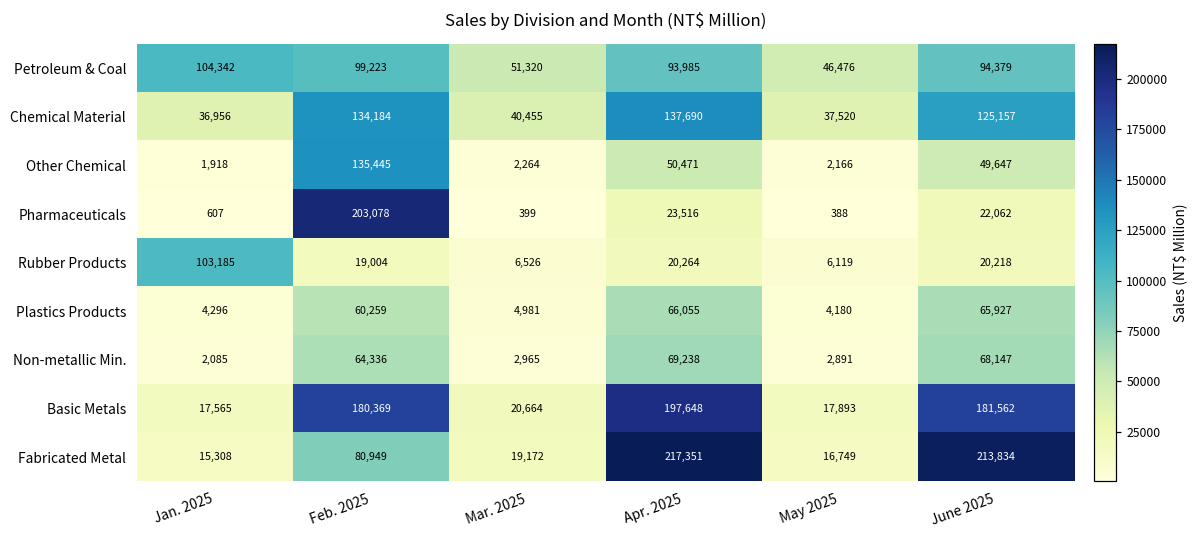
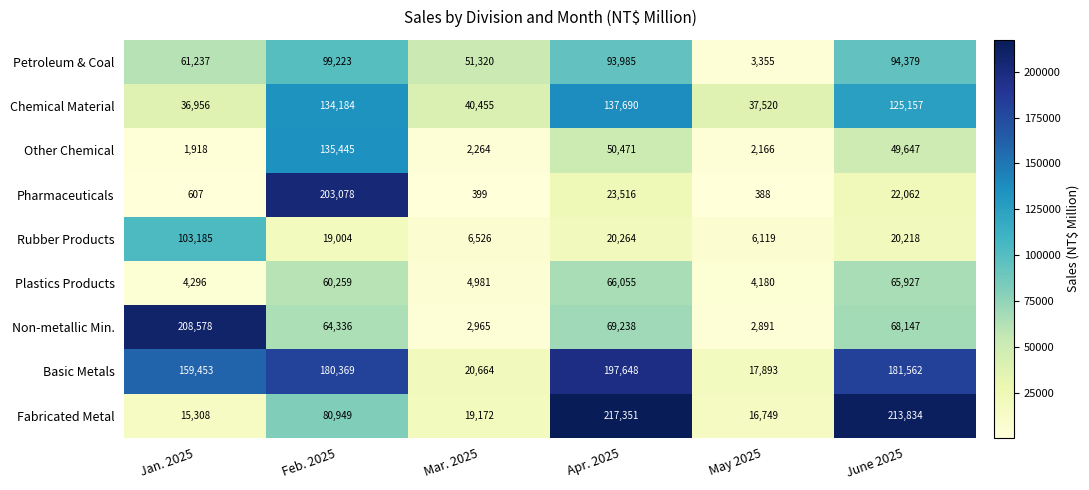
  {
    "Petroleum & Coal": {
-     "Jan. 2025": "104,342",
+     "Jan. 2025": "61,237",
      "Feb. 2025": "99,223",
      "Mar. 2025": "51,320",
      "Apr. 2025": "93,985",
-     "May 2025": "46,476",
+     "May 2025": "3,355",
      "June 2025": "94,379"
    },
    "Chemical Material": {
      "Jan. 2025": "36,956",
      "Feb. 2025": "134,184",
      "Mar. 2025": "40,455",
      "Apr. 2025": "137,690",
      "May 2025": "37,520",
      "June 2025": "125,157"
    },
    "Other Chemical": {
      "Jan. 2025": "1,918",
      "Feb. 2025": "135,445",
      "Mar. 2025": "2,264",
      "Apr. 2025": "50,471",
      "May 2025": "2,166",
      "June 2025": "49,647"
    },
    "Pharmaceuticals": {
      "Jan. 2025": "607",
      "Feb. 2025": "203,078",
      "Mar. 2025": "399",
      "Apr. 2025": "23,516",
      "May 2025": "388",
      "June 2025": "22,062"
    },
    "Rubber Products": {
      "Jan. 2025": "103,185",
      "Feb. 2025": "19,004",
      "Mar. 2025": "6,526",
      "Apr. 2025": "20,264",
      "May 2025": "6,119",
      "June 2025": "20,218"
    },
    "Plastics Products": {
      "Jan. 2025": "4,296",
      "Feb. 2025": "60,259",
      "Mar. 2025": "4,981",
      "Apr. 2025": "66,055",
      "May 2025": "4,180",
      "June 2025": "65,927"
    },
    "Non-metallic Min.": {
-     "Jan. 2025": "2,085",
+     "Jan. 2025": "208,578",
      "Feb. 2025": "64,336",
      "Mar. 2025": "2,965",
      "Apr. 2025": "69,238",
      "May 2025": "2,891",
      "June 2025": "68,147"
    },
    "Basic Metals": {
-     "Jan. 2025": "17,565",
+     "Jan. 2025": "159,453",
      "Feb. 2025": "180,369",
      "Mar. 2025": "20,664",
      "Apr. 2025": "197,648",
      "May 2025": "17,893",
      "June 2025": "181,562"
    },
    "Fabricated Metal": {
      "Jan. 2025": "15,308",
      "Feb. 2025": "80,949",
      "Mar. 2025": "19,172",
      "Apr. 2025": "217,351",
      "May 2025": "16,749",
      "June 2025": "213,834"
    }
  }
